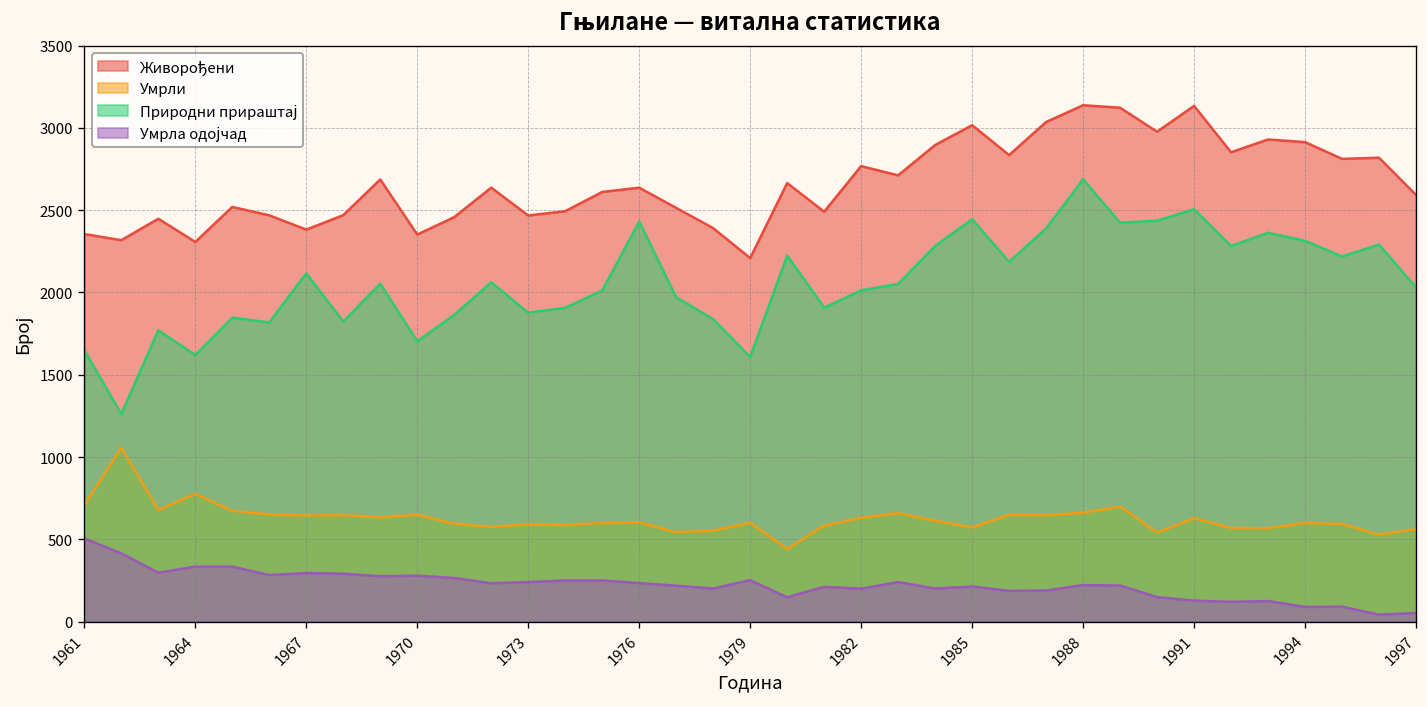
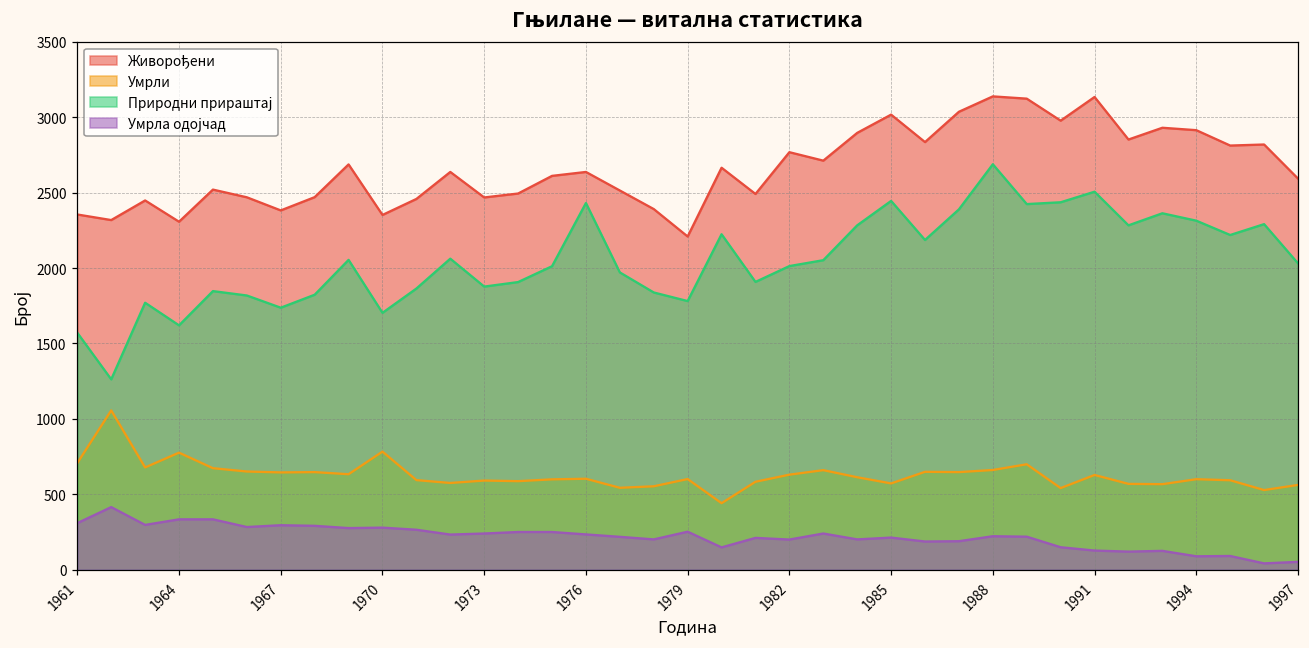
  {
    "Живорођени": {
      "1961": 2360,
      "1964": 2310,
      "1967": 2380,
      "1970": 2350,
      "1973": 2470,
      "1976": 2640,
      "1979": 2210,
      "1982": 2770,
      "1985": 3020,
      "1988": 3140,
      "1991": 3130,
      "1994": 2910,
      "1997": 2590
    },
    "Умрли": {
      "1961": 710,
      "1964": 780,
      "1967": 650,
-     "1970": 650,
+     "1970": 780,
      "1973": 590,
      "1976": 600,
      "1979": 600,
      "1982": 630,
      "1985": 570,
      "1988": 660,
      "1991": 630,
      "1994": 600,
      "1997": 560
    },
    "Природни прираштај": {
-     "1961": 1650,
+     "1961": 1570,
      "1964": 1620,
-     "1967": 2120,
+     "1967": 1740,
      "1970": 1700,
      "1973": 1880,
      "1976": 2430,
-     "1979": 1610,
+     "1979": 1780,
      "1982": 2010,
      "1985": 2450,
      "1988": 2690,
      "1991": 2510,
      "1994": 2310,
      "1997": 2030
    },
    "Умрла одојчад": {
-     "1961": 510,
+     "1961": 310,
      "1964": 330,
      "1967": 300,
      "1970": 280,
      "1973": 240,
      "1976": 230,
      "1979": 250,
      "1982": 200,
      "1985": 210,
      "1988": 220,
      "1991": 130,
      "1994": 90,
      "1997": 50
    }
  }
